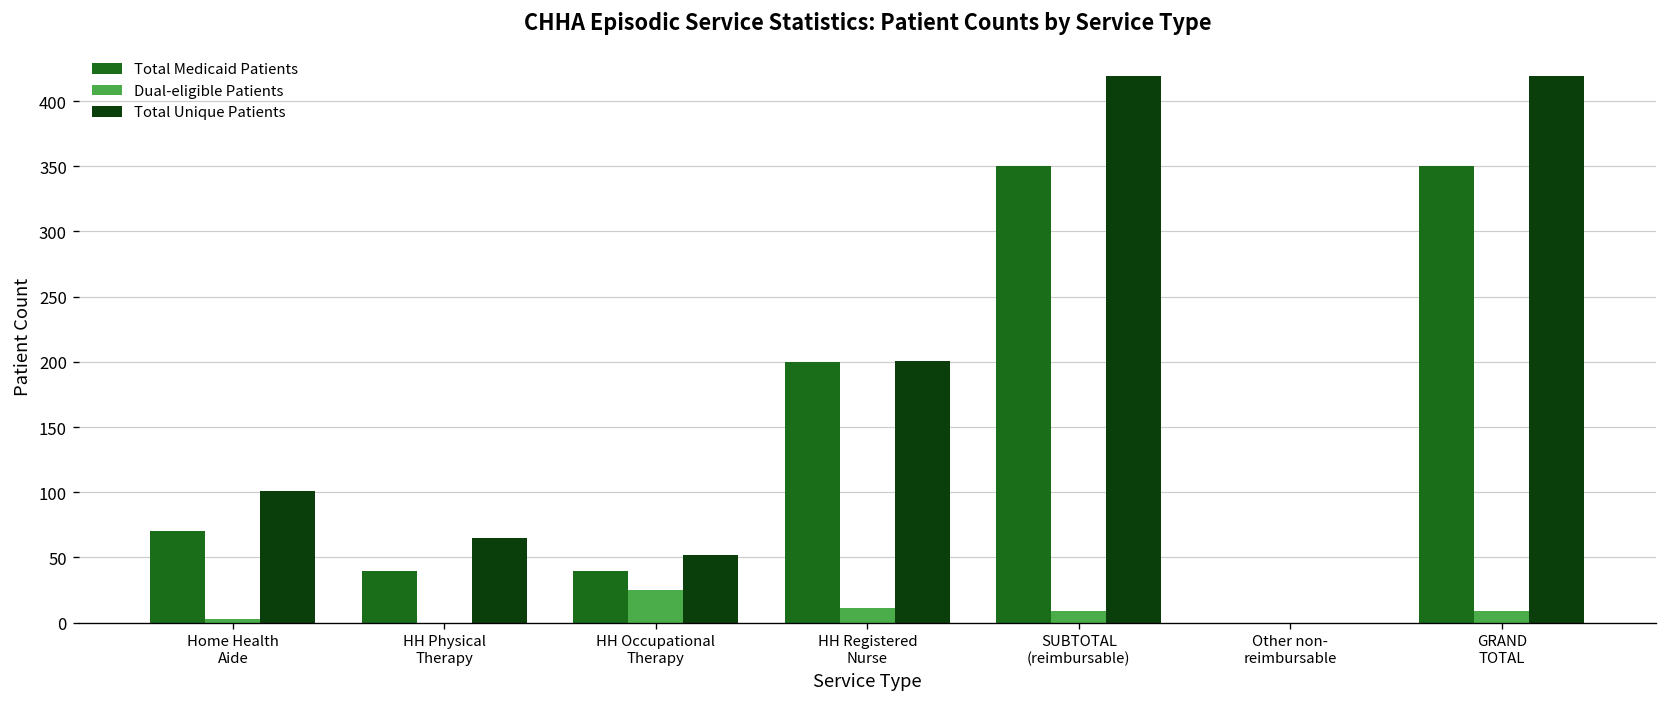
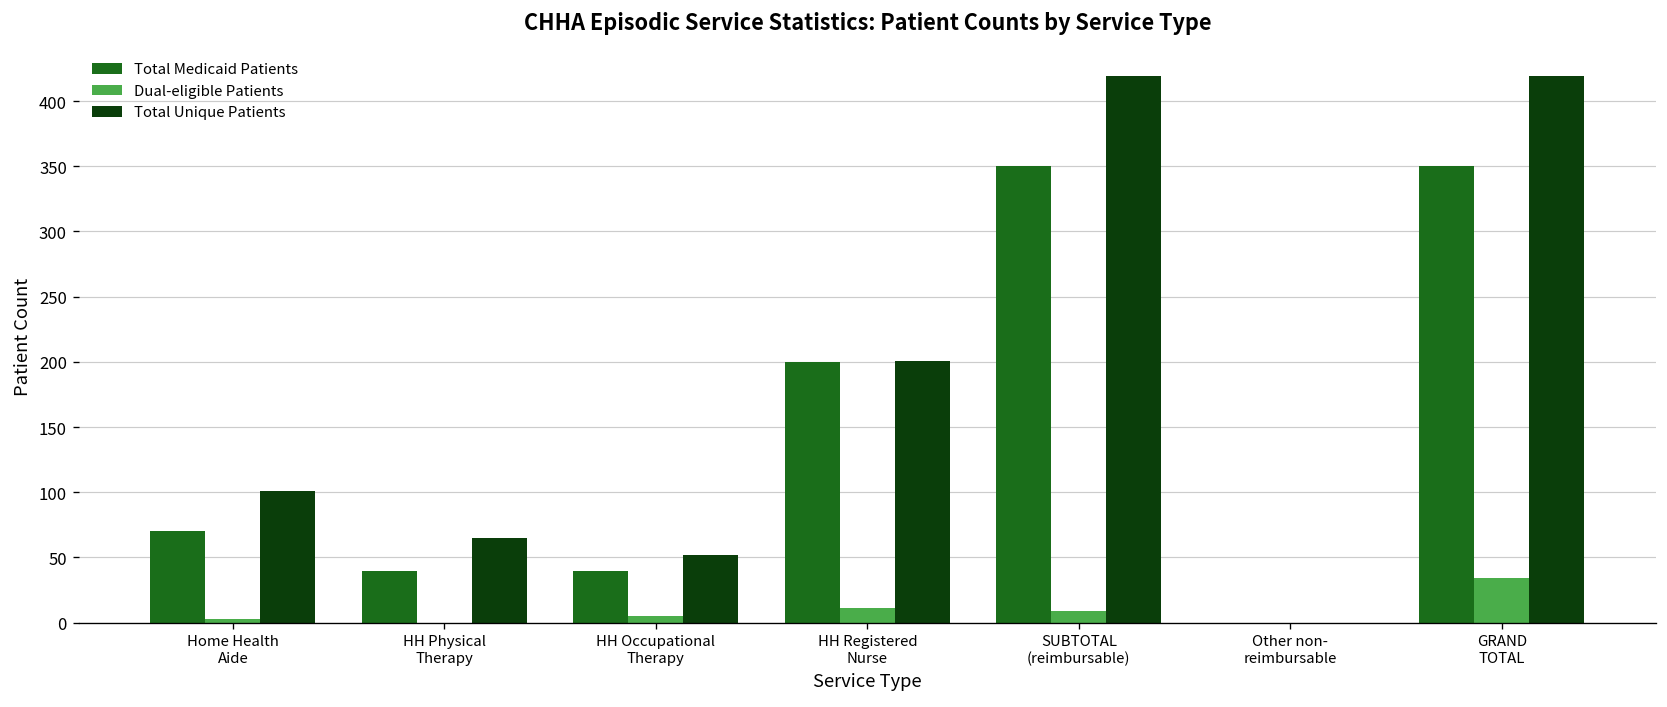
  {
    "Dual-eligible Patients": {
      "Home Health Aide": 3,
      "HH Physical Therapy": 0,
-     "HH Occupational Therapy": 25,
+     "HH Occupational Therapy": 5,
      "HH Registered Nurse": 11,
      "SUBTOTAL (reimbursable)": 9,
      "Other non- reimbursable": 0,
-     "GRAND TOTAL": 9
+     "GRAND TOTAL": 34
    }
  }
